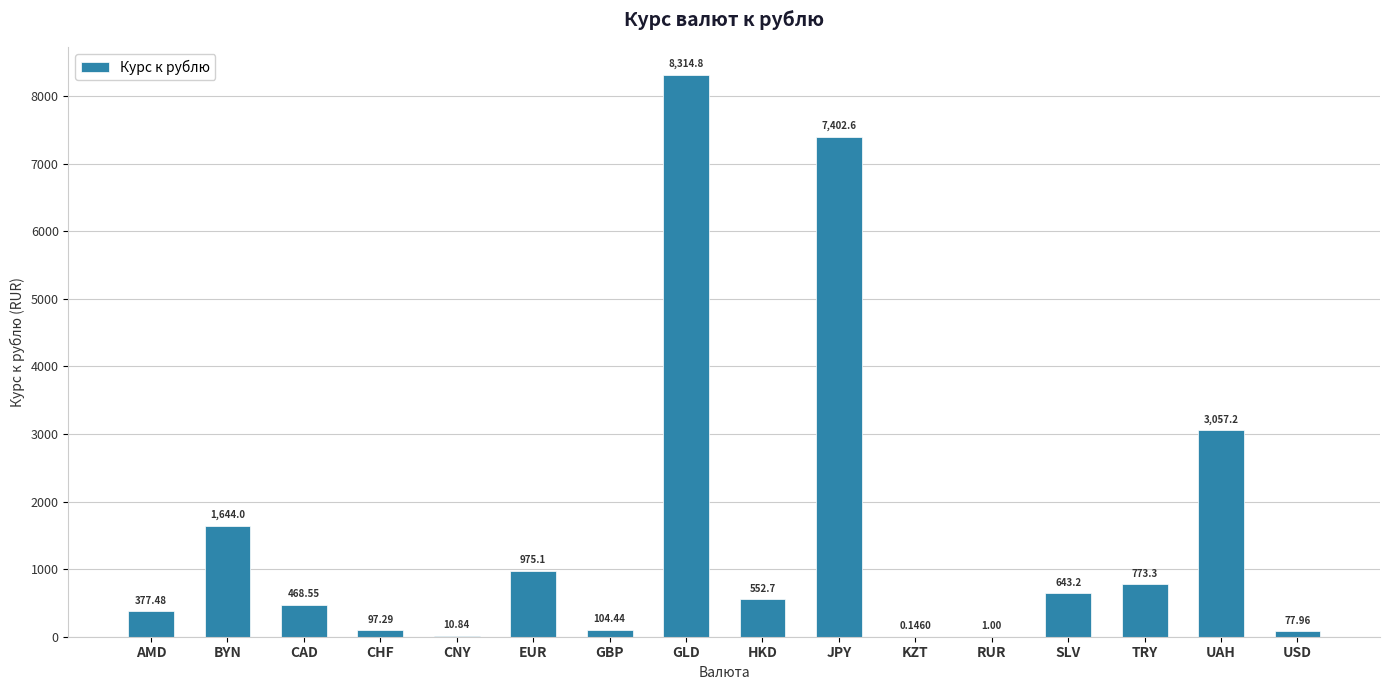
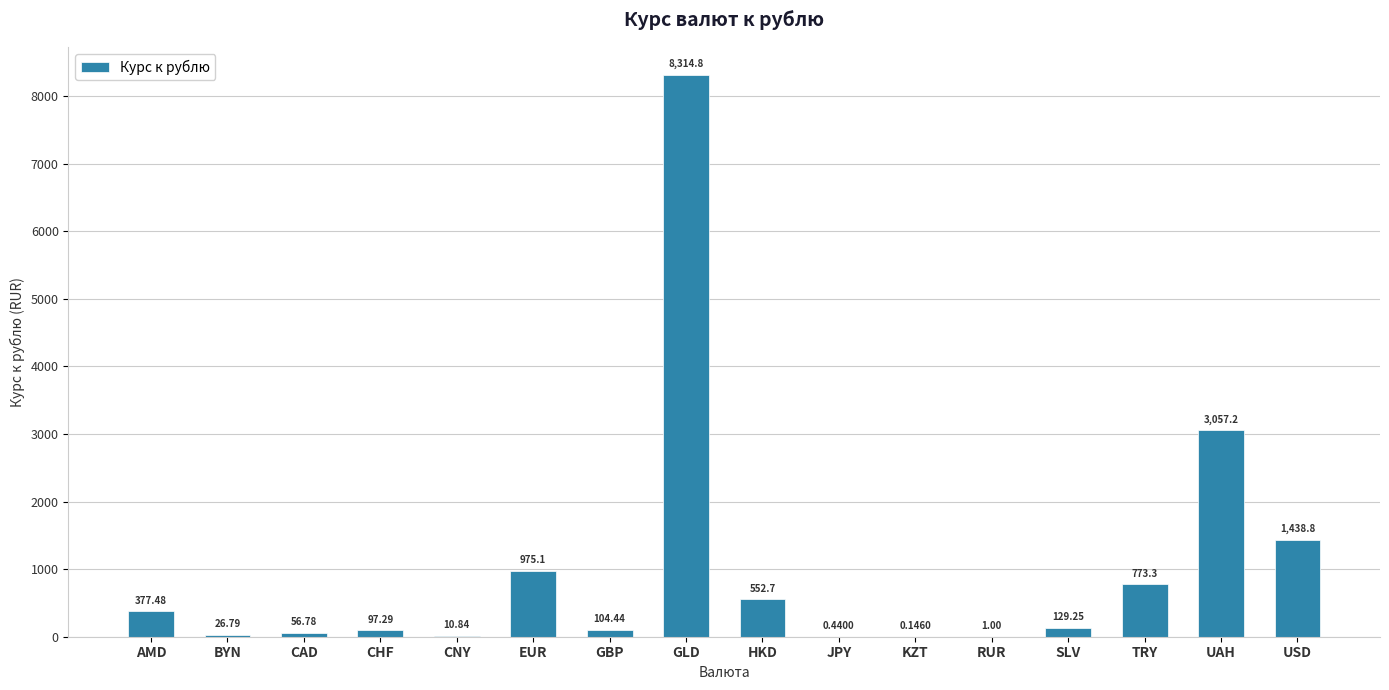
  {
    "AMD": "377.48",
-   "BYN": "1,644.0",
-   "CAD": "468.55",
+   "BYN": "26.79",
+   "CAD": "56.78",
    "CHF": "97.29",
    "CNY": "10.84",
    "EUR": "975.1",
    "GBP": "104.44",
    "GLD": "8,314.8",
    "HKD": "552.7",
-   "JPY": "7,402.6",
+   "JPY": "0.4400",
    "KZT": "0.1460",
    "RUR": "1.00",
-   "SLV": "643.2",
+   "SLV": "129.25",
    "TRY": "773.3",
    "UAH": "3,057.2",
-   "USD": "77.96"
+   "USD": "1,438.8"
  }
